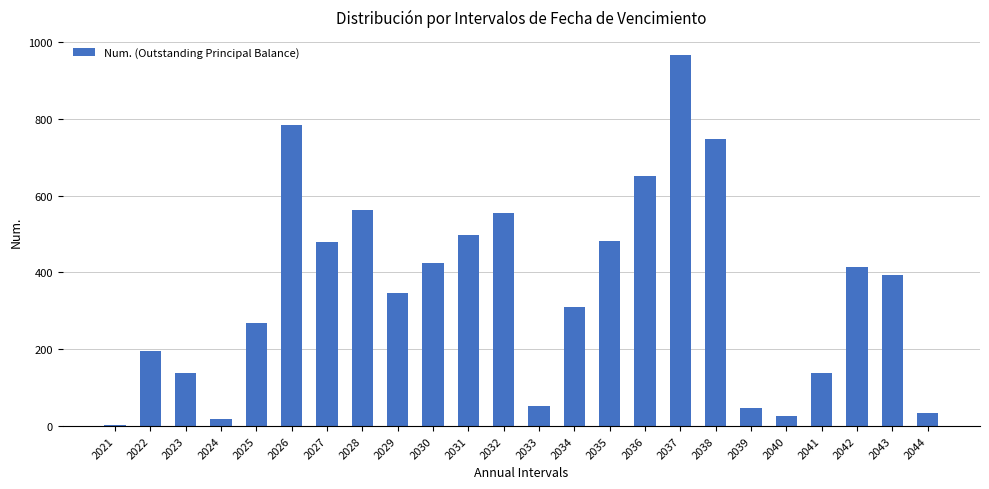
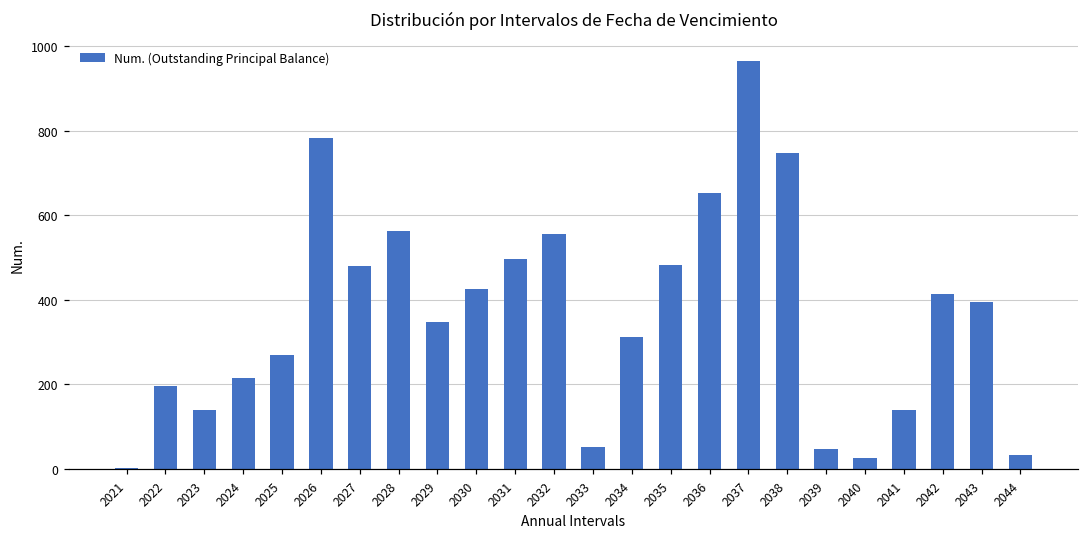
  {
    "2022": 200,
    "2023": 140,
-   "2024": 20,
+   "2024": 210,
    "2025": 270,
    "2026": 780,
    "2027": 480,
    "2028": 560,
    "2029": 350,
    "2030": 430,
    "2031": 500,
    "2032": 560,
    "2033": 50,
    "2034": 310,
    "2035": 480,
    "2036": 650,
    "2037": 970,
    "2038": 750,
    "2039": 50,
    "2040": 30,
    "2041": 140,
    "2042": 410,
    "2043": 390,
    "2044": 30
  }
